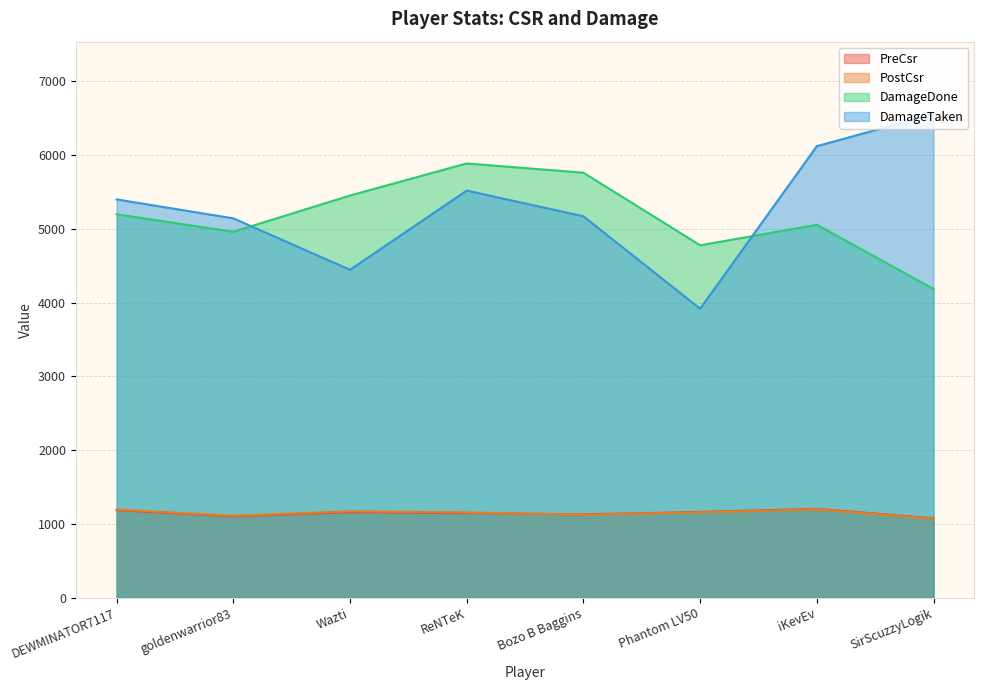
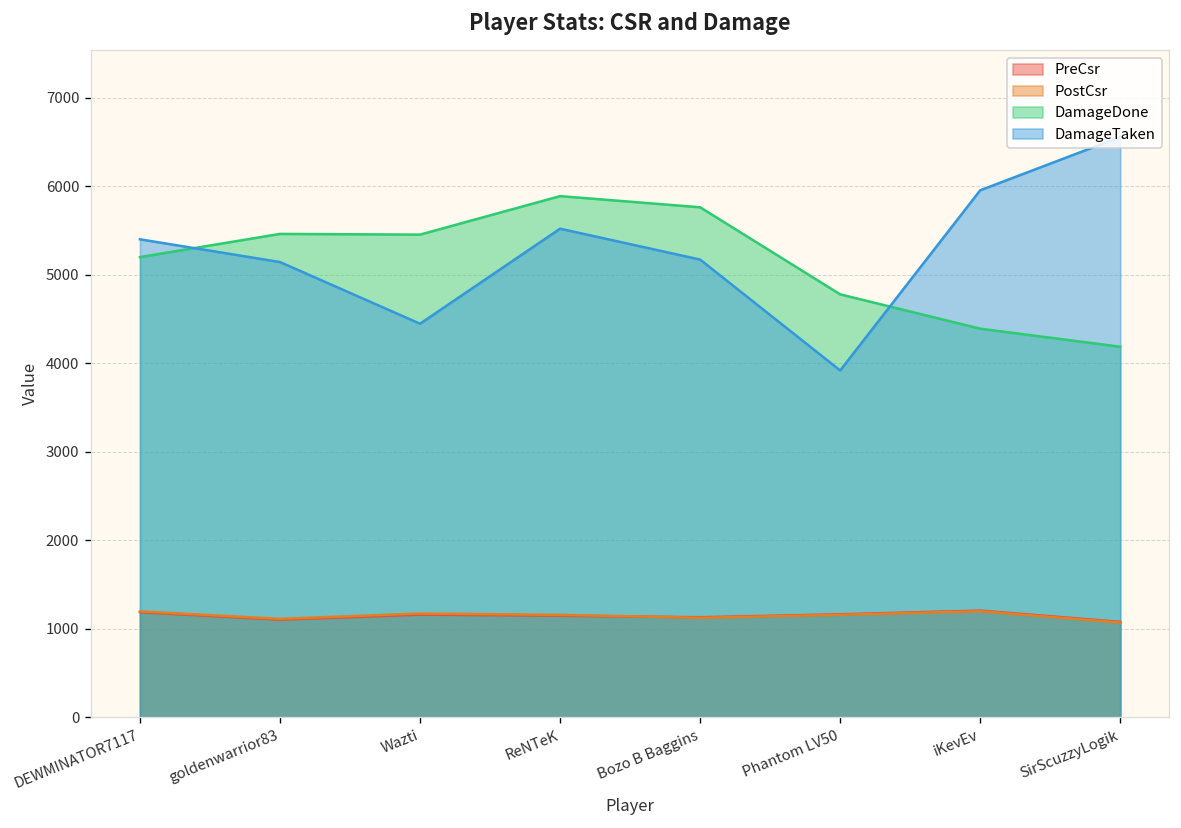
  {
    "DamageDone": {
      "DEWMINATOR7117": 5200,
-     "goldenwarrior83": 5000,
+     "goldenwarrior83": 5500,
      "Wazti": 5500,
      "ReNTeK": 5900,
      "Bozo B Baggins": 5800,
      "Phantom LV50": 4800,
-     "iKevEv": 5100,
+     "iKevEv": 4400,
      "SirScuzzyLogik": 4200
    },
    "DamageTaken": {
      "DEWMINATOR7117": 5400,
      "goldenwarrior83": 5100,
      "Wazti": 4400,
      "ReNTeK": 5500,
      "Bozo B Baggins": 5200,
      "Phantom LV50": 3900,
-     "iKevEv": 6100
+     "iKevEv": 6000
    }
  }
